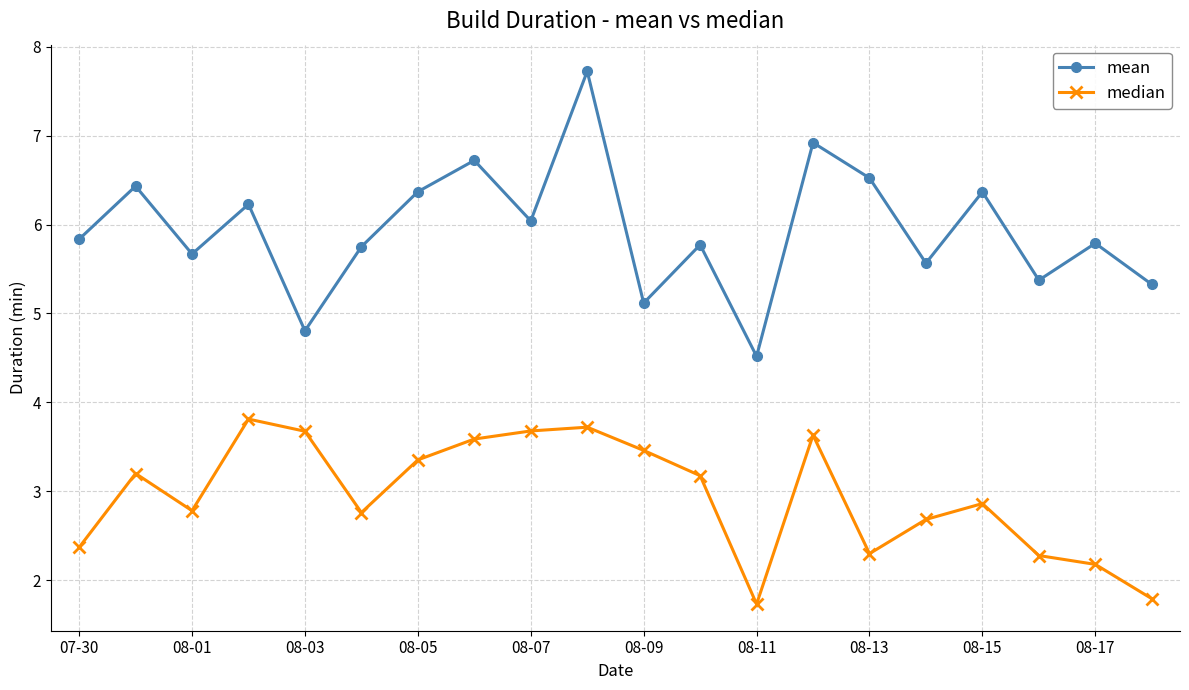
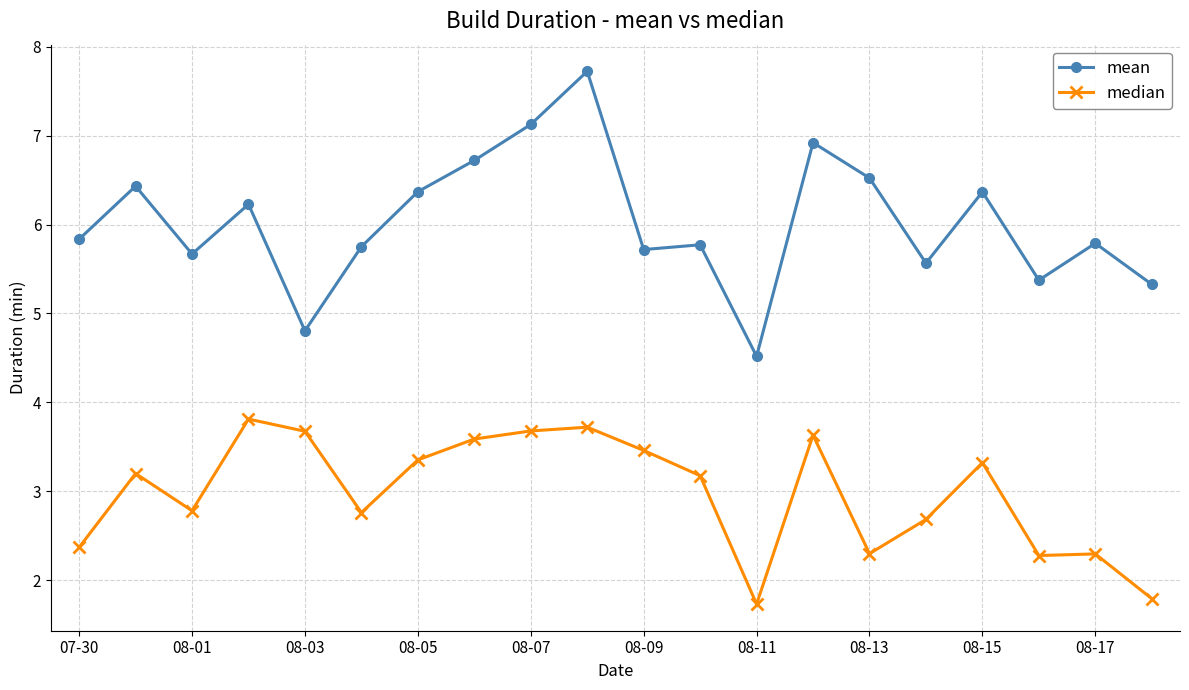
  {
    "mean": {
      "07-30": 5.8,
      "08-01": 5.7,
      "08-03": 4.8,
      "08-05": 6.4,
-     "08-07": 6.0,
-     "08-09": 5.1,
+     "08-07": 7.1,
+     "08-09": 5.7,
      "08-11": 4.5,
      "08-13": 6.5,
      "08-15": 6.4,
      "08-17": 5.8
    },
    "median": {
      "07-30": 2.4,
      "08-01": 2.8,
      "08-03": 3.7,
      "08-05": 3.4,
      "08-07": 3.7,
      "08-09": 3.5,
      "08-11": 1.7,
      "08-13": 2.3,
-     "08-15": 2.9,
-     "08-17": 2.2
+     "08-15": 3.3,
+     "08-17": 2.3
    }
  }
